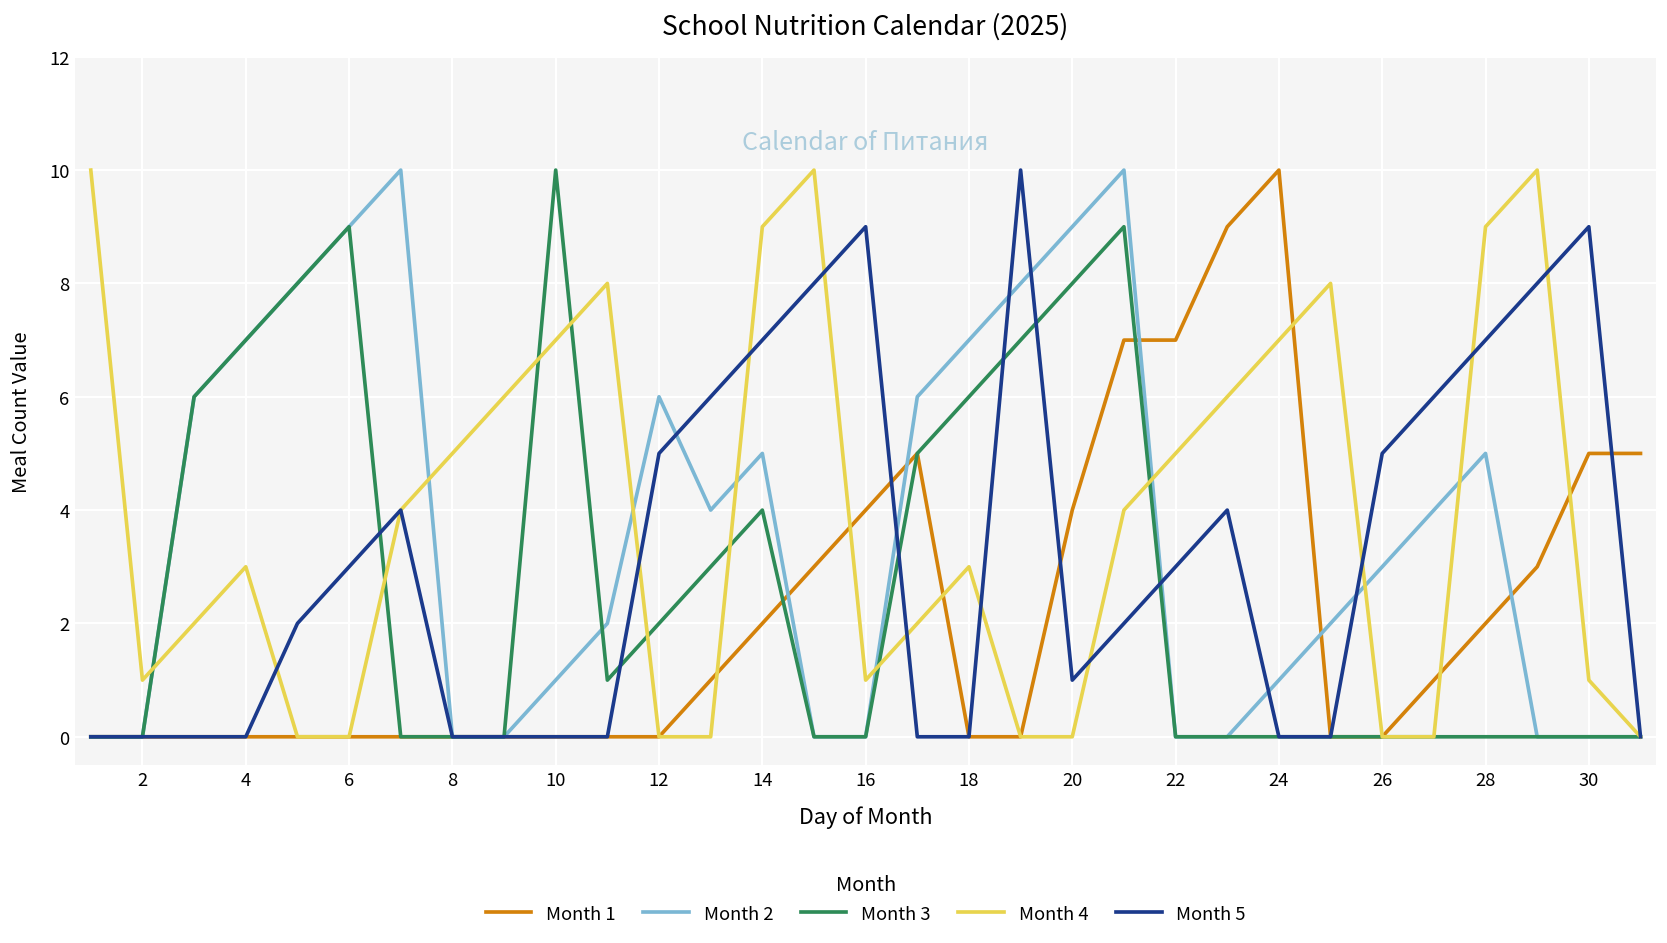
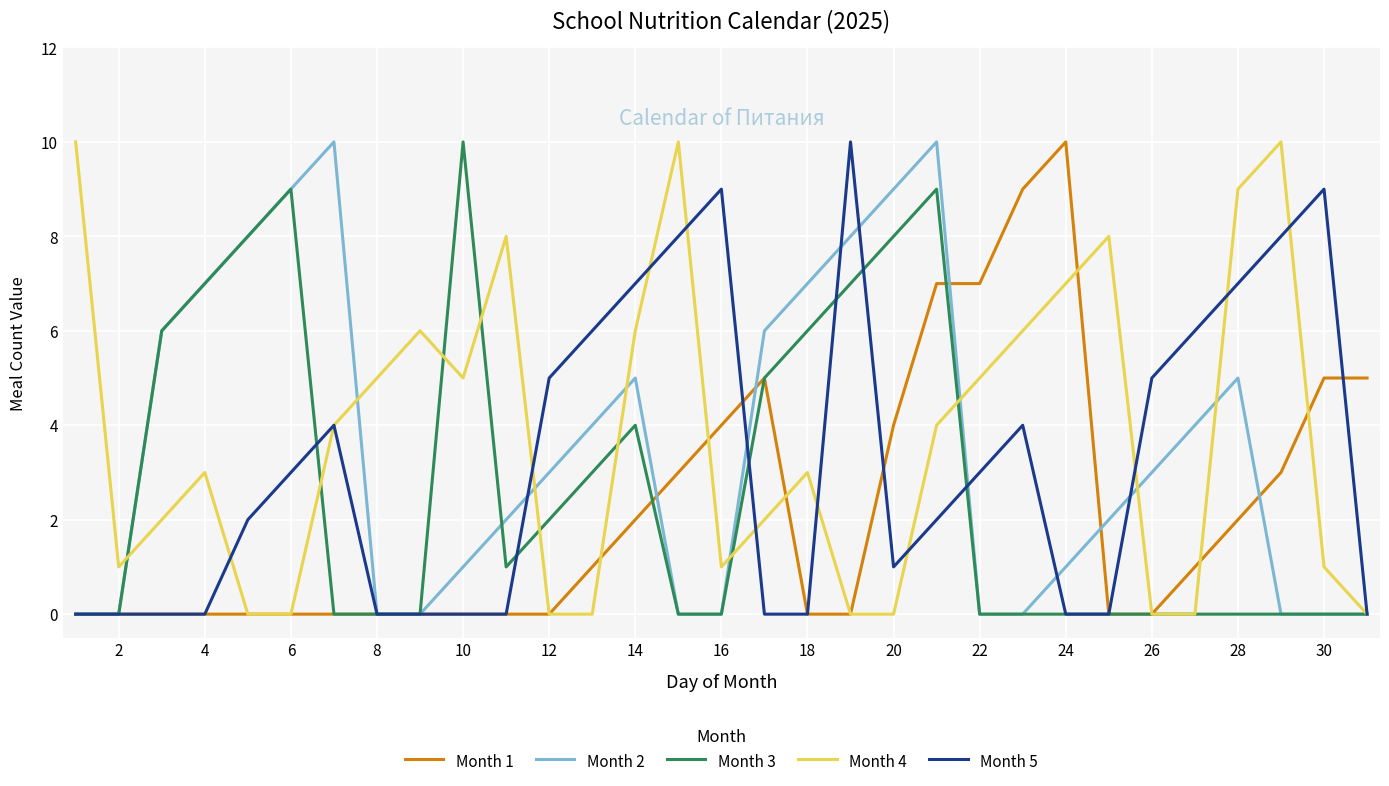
  {
    "Month 1": {
      "14": 2,
      "16": 4,
      "20": 4,
      "22": 7,
      "24": 10,
      "28": 2,
      "30": 5
    },
    "Month 2": {
      "10": 1,
-     "12": 6,
+     "12": 3,
      "14": 5,
      "18": 7,
      "20": 9,
      "24": 1,
      "26": 3,
      "28": 5
    },
    "Month 3": {
      "10": 10,
      "12": 2,
      "14": 4,
      "18": 6,
      "20": 8,
      "28": 0
    },
    "Month 4": {
      "2": 1,
      "4": 3,
      "8": 5,
-     "10": 7,
-     "14": 9,
+     "10": 5,
+     "14": 6,
      "16": 1,
      "18": 3,
      "20": 0,
      "22": 5,
      "24": 7,
      "28": 9,
      "30": 1
    },
    "Month 5": {
      "6": 3,
      "12": 5,
      "14": 7,
      "16": 9,
      "20": 1,
      "22": 3,
      "26": 5,
      "28": 7,
      "30": 9
    }
  }
